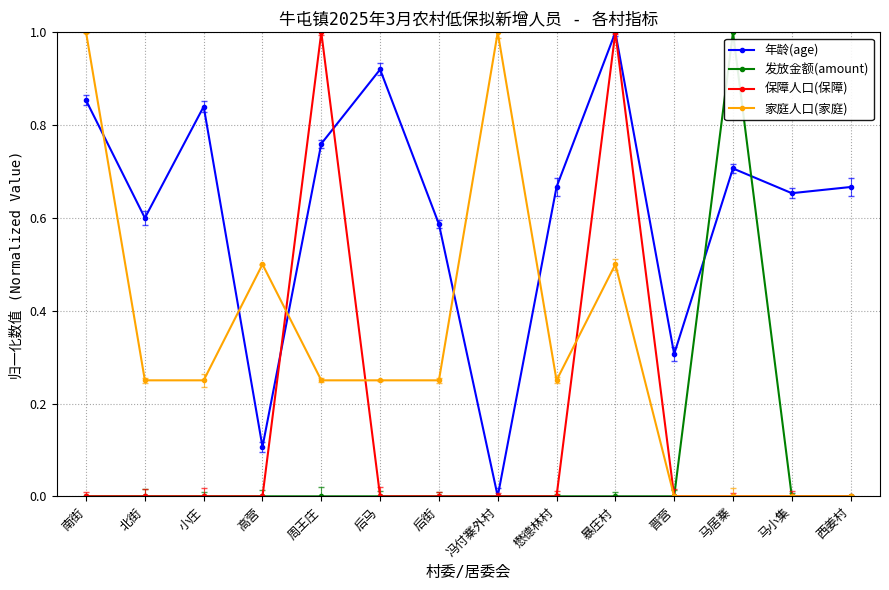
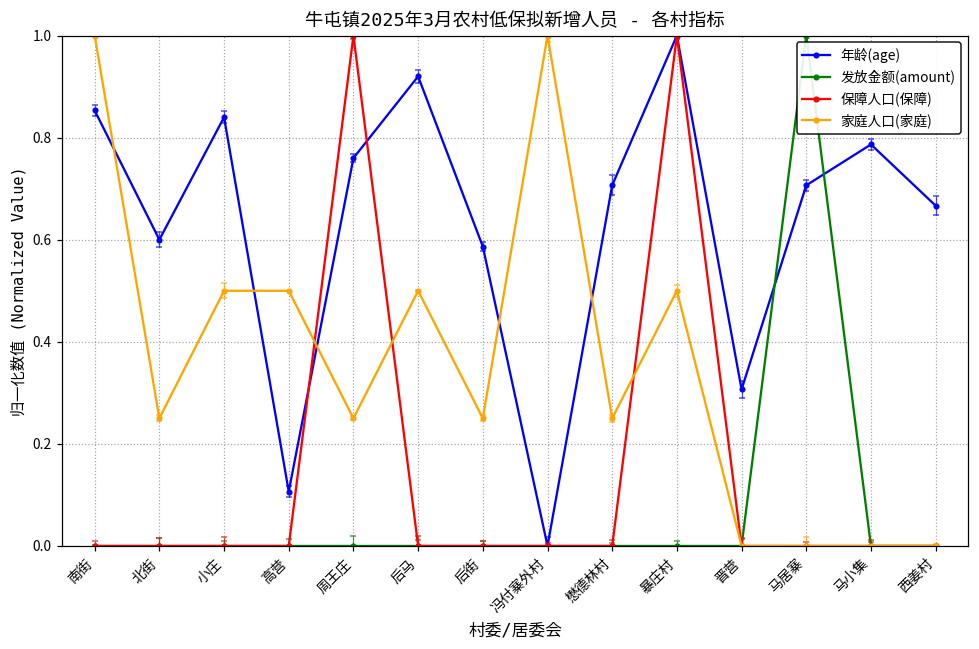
  {
    "年龄(age)": {
      "南街": 0.85,
      "北街": 0.60,
      "小庄": 0.84,
      "高营": 0.11,
      "周王庄": 0.76,
      "后马": 0.92,
      "后街": 0.59,
-     "懋德林村": 0.67,
+     "懋德林村": 0.71,
      "晋营": 0.31,
      "马居寨": 0.71,
-     "马小集": 0.65,
+     "马小集": 0.79,
      "西姜村": 0.67
    },
    "发放金额(amount)": {
      "周王庄": 0.00,
      "暴庄村": 0.00,
      "马居寨": 1.00
    },
    "保障人口(保障)": {
      "周王庄": 1.00
    },
    "家庭人口(家庭)": {
      "北街": 0.25,
-     "小庄": 0.25,
-     "后马": 0.25,
+     "小庄": 0.50,
+     "后马": 0.50,
      "后街": 0.25,
      "冯付寨外村": 1.00,
      "懋德林村": 0.25,
      "暴庄村": 0.50
    }
  }
